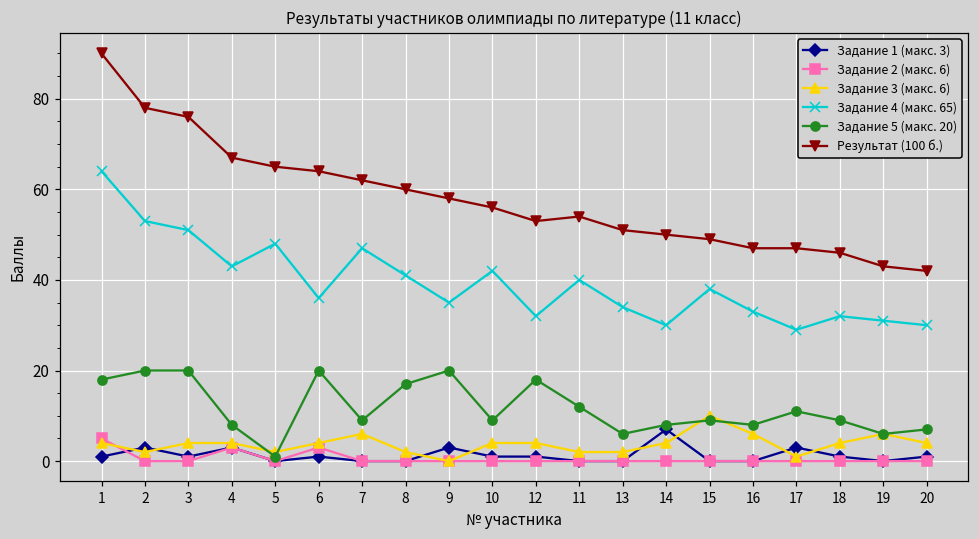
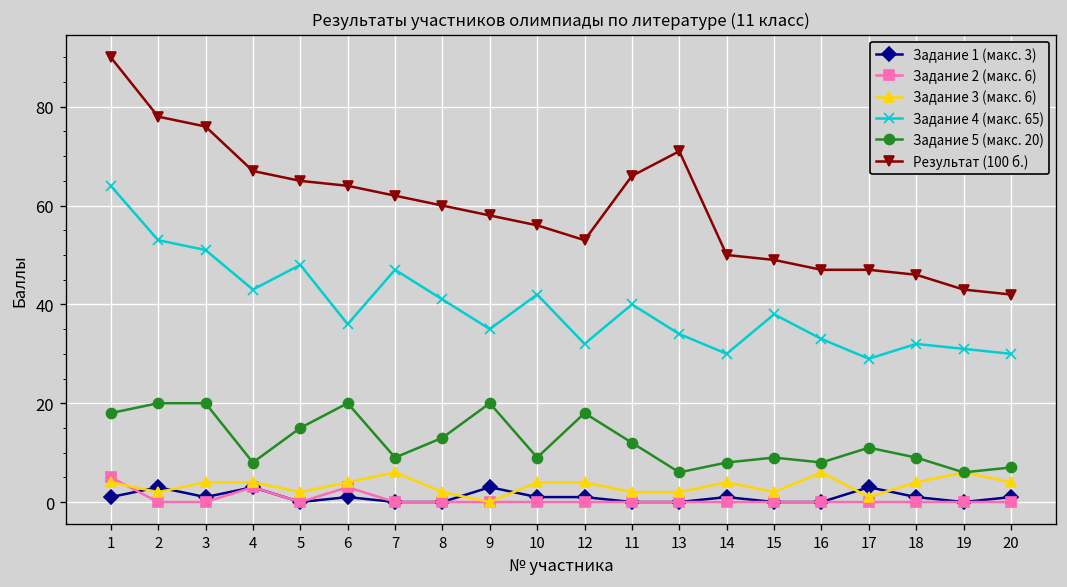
  {
    "Задание 1 (макс. 3)": {
      "1": 1,
      "2": 3,
      "3": 1,
      "6": 1,
      "9": 3,
      "10": 1,
      "12": 1,
-     "14": 7,
+     "14": 1,
      "17": 3,
      "18": 1,
      "20": 1
    },
    "Задание 2 (макс. 6)": {
      "1": 5,
      "2": 0,
      "3": 0,
      "6": 3,
      "10": 0,
      "12": 0,
      "14": 0,
      "17": 0,
      "18": 0,
      "20": 0
    },
    "Задание 3 (макс. 6)": {
      "1": 4,
      "2": 2,
      "3": 4,
      "4": 4,
      "5": 2,
      "6": 4,
      "7": 6,
      "8": 2,
      "10": 4,
      "12": 4,
      "11": 2,
      "13": 2,
      "14": 4,
-     "15": 10,
+     "15": 2,
      "16": 6,
      "17": 1,
      "18": 4,
      "20": 4
    },
    "Задание 4 (макс. 65)": {
      "1": 64,
      "2": 53,
      "3": 51,
      "4": 43,
      "5": 48,
      "6": 36,
      "7": 47,
      "8": 41,
      "9": 35,
      "10": 42,
      "12": 32,
      "11": 40,
      "13": 34,
      "14": 30,
      "15": 38,
      "16": 33,
      "17": 29,
      "18": 32,
      "19": 31,
      "20": 30
    },
    "Задание 5 (макс. 20)": {
      "1": 18,
      "2": 20,
      "3": 20,
      "4": 8,
-     "5": 1,
+     "5": 15,
      "6": 20,
      "7": 9,
-     "8": 17,
+     "8": 13,
      "9": 20,
      "10": 9,
      "12": 18,
      "11": 12,
      "13": 6,
      "14": 8,
      "15": 9,
      "16": 8,
      "17": 11,
      "18": 9,
      "20": 7
    },
    "Результат (100 б.)": {
      "1": 90,
      "2": 78,
      "3": 76,
      "4": 67,
      "5": 65,
      "6": 64,
      "7": 62,
      "8": 60,
      "9": 58,
      "10": 56,
      "12": 53,
-     "11": 54,
-     "13": 51,
+     "11": 66,
+     "13": 71,
      "14": 50,
      "15": 49,
      "16": 47,
      "17": 47,
      "18": 46,
      "19": 43,
      "20": 42
    }
  }
